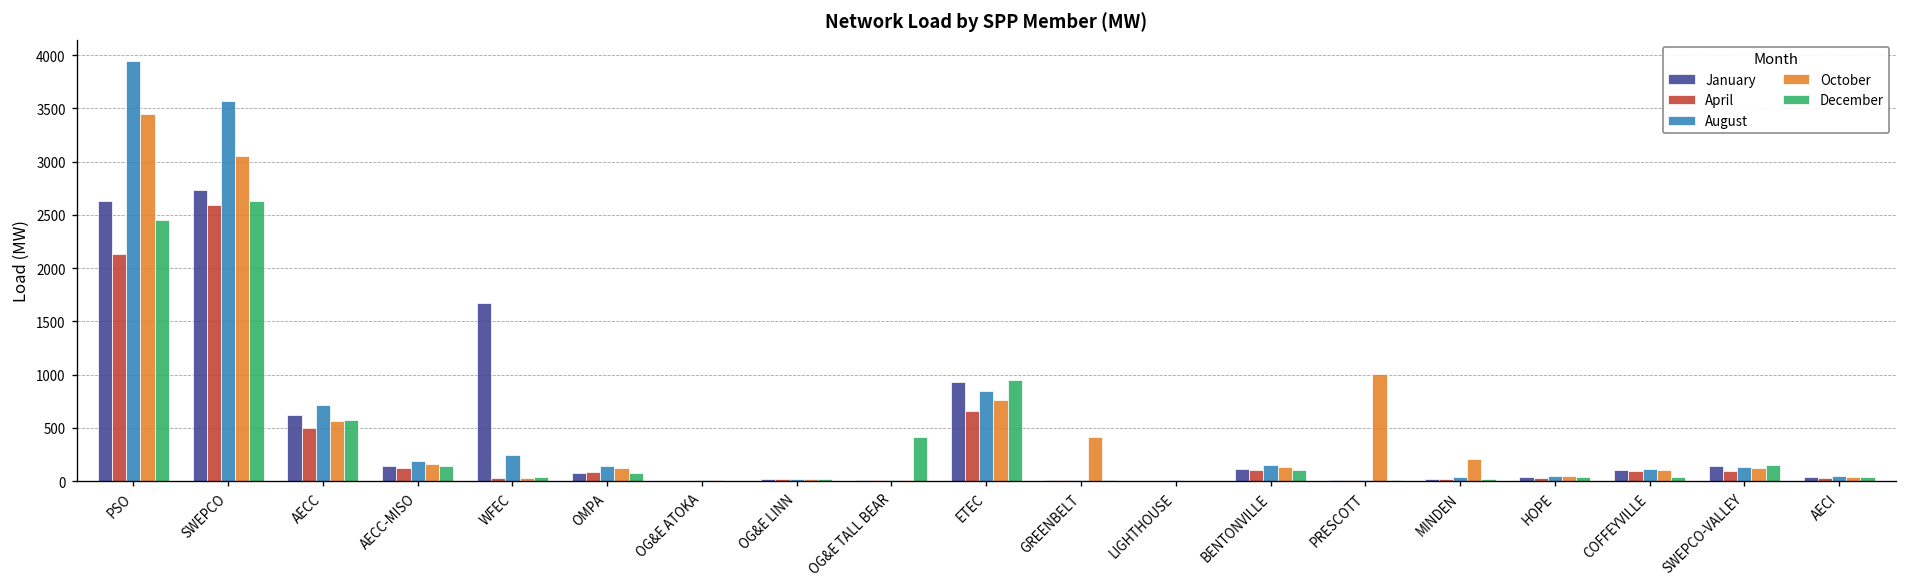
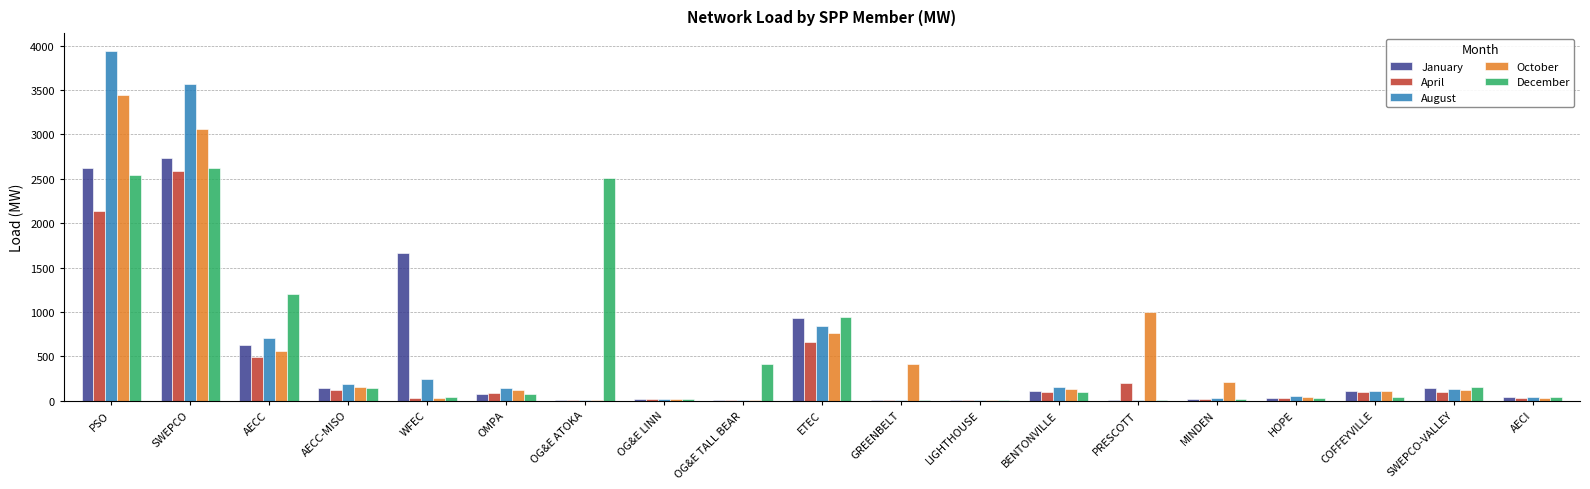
  {
    "January": {
      "PSO": 2600,
      "SWEPCO": 2700,
      "AECC": 600,
      "AECC-MISO": 100,
      "WFEC": 1700,
      "OMPA": 100,
      "ETEC": 900,
      "BENTONVILLE": 100,
      "HOPE": 0,
      "COFFEYVILLE": 100,
      "SWEPCO-VALLEY": 100,
      "AECI": 0
    },
    "April": {
      "PSO": 2100,
      "SWEPCO": 2600,
      "AECC": 500,
      "AECC-MISO": 100,
      "WFEC": 0,
      "OMPA": 100,
      "ETEC": 700,
      "BENTONVILLE": 100,
-     "PRESCOTT": 0,
+     "PRESCOTT": 200,
      "HOPE": 0,
      "COFFEYVILLE": 100,
      "SWEPCO-VALLEY": 100,
      "AECI": 0
    },
    "August": {
      "PSO": 3900,
      "SWEPCO": 3600,
      "AECC": 700,
      "AECC-MISO": 200,
      "WFEC": 200,
      "OMPA": 100,
      "ETEC": 800,
      "BENTONVILLE": 100,
      "MINDEN": 0,
      "HOPE": 0,
      "COFFEYVILLE": 100,
      "SWEPCO-VALLEY": 100,
      "AECI": 0
    },
    "October": {
      "PSO": 3400,
      "SWEPCO": 3100,
      "AECC": 600,
      "AECC-MISO": 200,
      "WFEC": 0,
      "OMPA": 100,
      "ETEC": 800,
      "GREENBELT": 400,
      "BENTONVILLE": 100,
      "PRESCOTT": 1000,
      "MINDEN": 200,
      "HOPE": 0,
      "COFFEYVILLE": 100,
      "SWEPCO-VALLEY": 100,
      "AECI": 0
    },
    "December": {
-     "PSO": 2400,
+     "PSO": 2500,
      "SWEPCO": 2600,
-     "AECC": 600,
+     "AECC": 1200,
      "AECC-MISO": 100,
      "WFEC": 0,
      "OMPA": 100,
-     "OG&E ATOKA": 0,
+     "OG&E ATOKA": 2500,
      "OG&E TALL BEAR": 400,
      "ETEC": 900,
      "BENTONVILLE": 100,
      "HOPE": 0,
      "COFFEYVILLE": 0,
      "SWEPCO-VALLEY": 200,
      "AECI": 0
    }
  }
